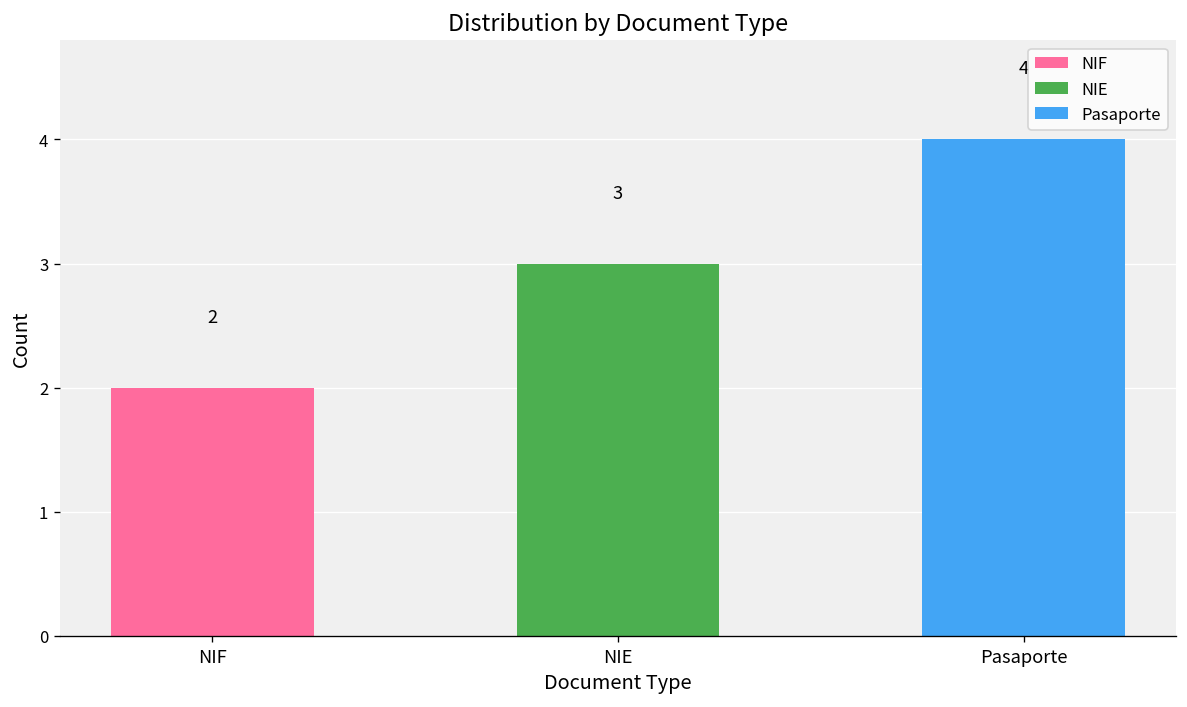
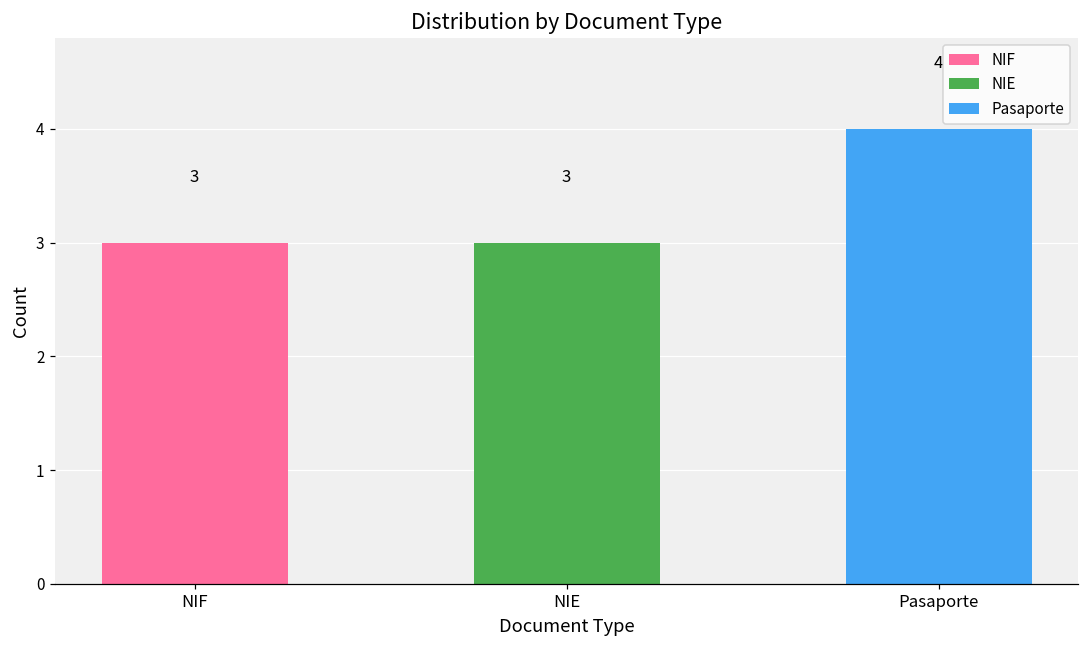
  {
-   "NIF": 2
+   "NIF": 3
  }
